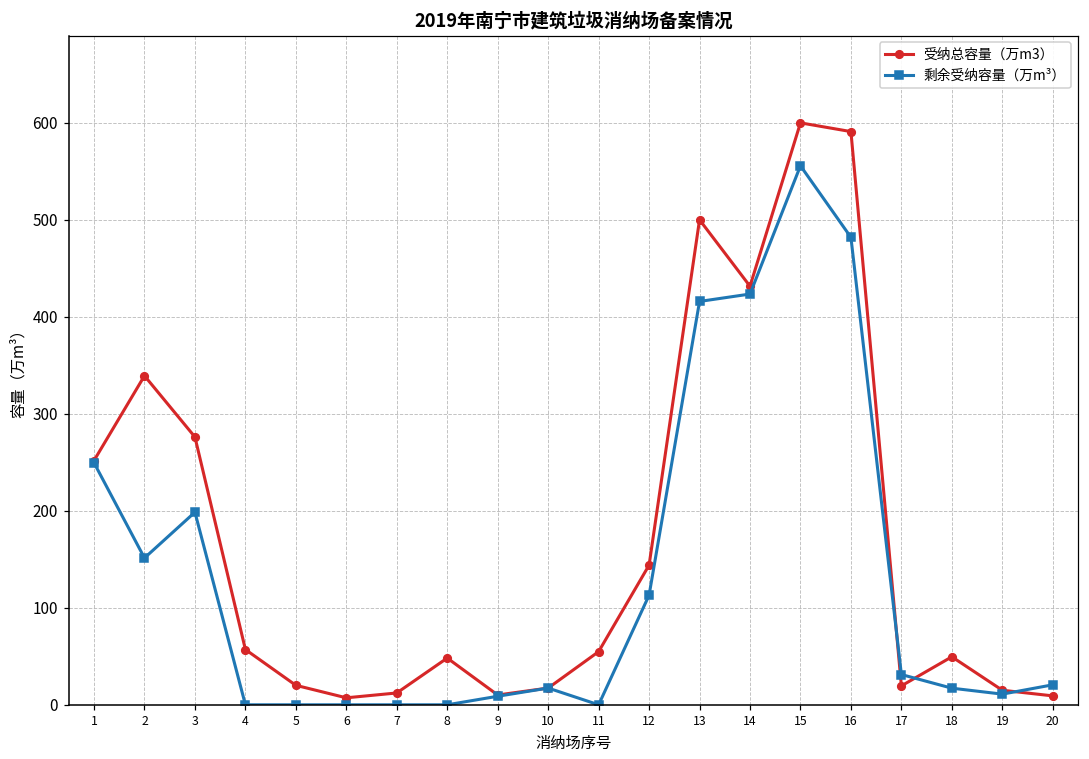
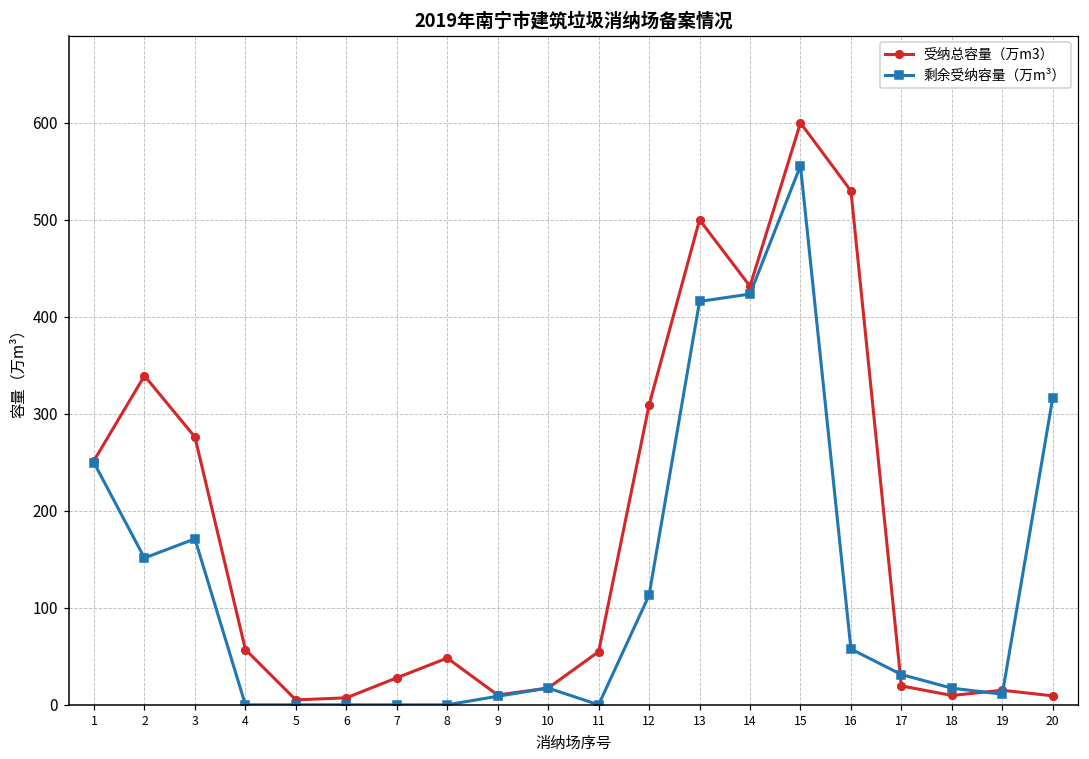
  {
    "受纳总容量（万m3）": {
      "2": 340,
      "3": 280,
      "4": 60,
-     "5": 20,
+     "5": 10,
      "6": 10,
-     "7": 10,
+     "7": 30,
      "8": 50,
      "11": 50,
-     "12": 140,
+     "12": 310,
      "13": 500,
      "14": 430,
      "15": 600,
-     "16": 590,
+     "16": 530,
      "17": 20,
-     "18": 50,
+     "18": 10,
      "19": 20,
      "20": 10
    },
    "剩余受纳容量（万m³）": {
      "2": 150,
-     "3": 200,
+     "3": 170,
      "4": 0,
      "5": 0,
      "6": 0,
      "7": 0,
      "8": 0,
      "11": 0,
      "12": 110,
      "13": 420,
      "14": 420,
      "15": 560,
-     "16": 480,
+     "16": 60,
      "17": 30,
      "18": 20,
      "19": 10,
-     "20": 20
+     "20": 320
    }
  }
